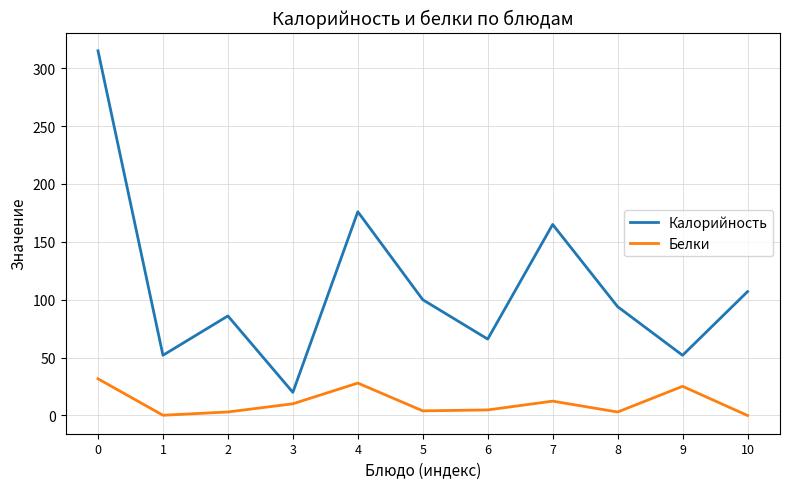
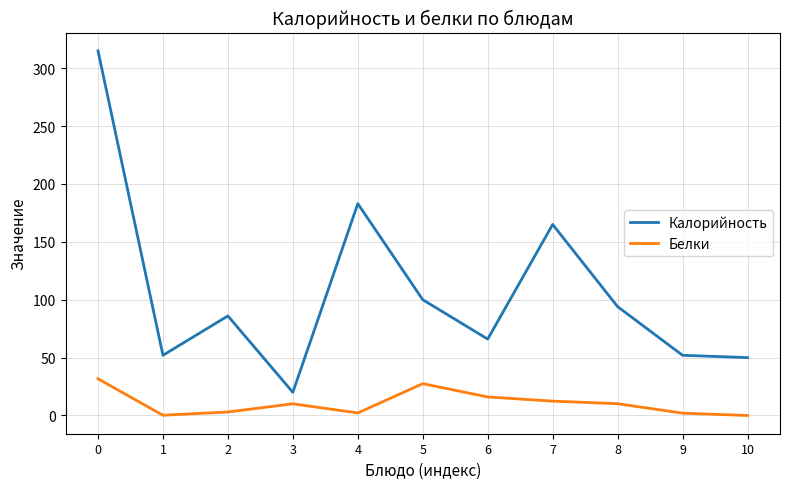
  {
    "Калорийность": {
      "0": 315,
      "1": 52,
      "2": 86,
      "3": 20,
-     "4": 176,
+     "4": 183,
      "5": 100,
      "6": 66,
      "7": 165,
      "8": 94,
      "9": 52,
-     "10": 107
+     "10": 50
    },
    "Белки": {
      "0": 32,
      "1": 0,
      "2": 3,
      "3": 10,
-     "4": 28,
-     "5": 4,
-     "6": 5,
+     "4": 2,
+     "5": 28,
+     "6": 16,
      "7": 12,
-     "8": 3,
-     "9": 25,
+     "8": 10,
+     "9": 2,
      "10": 0
    }
  }
